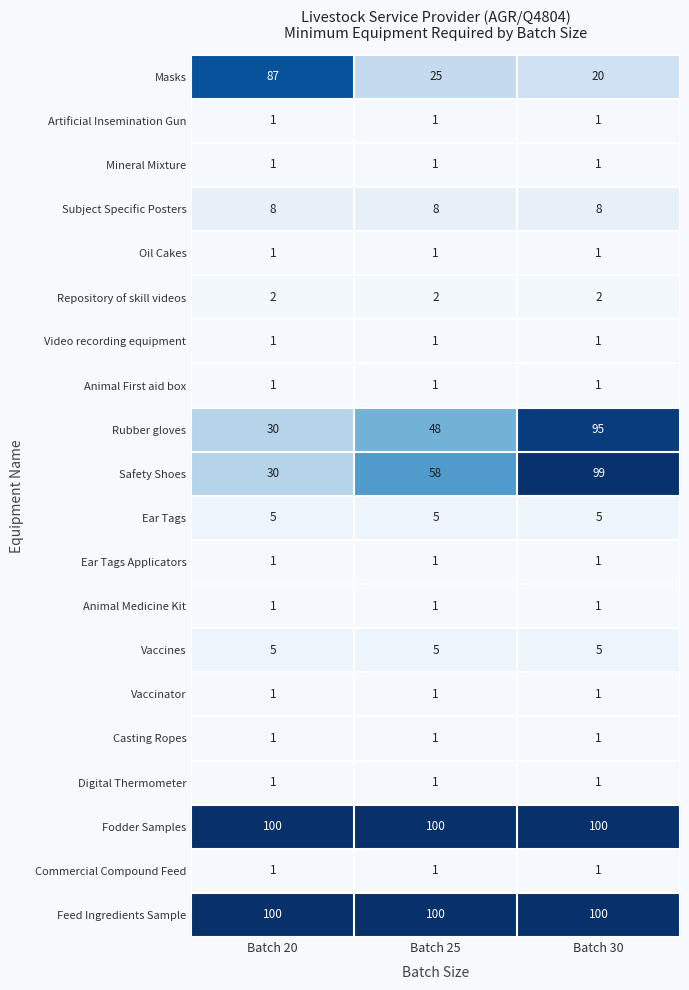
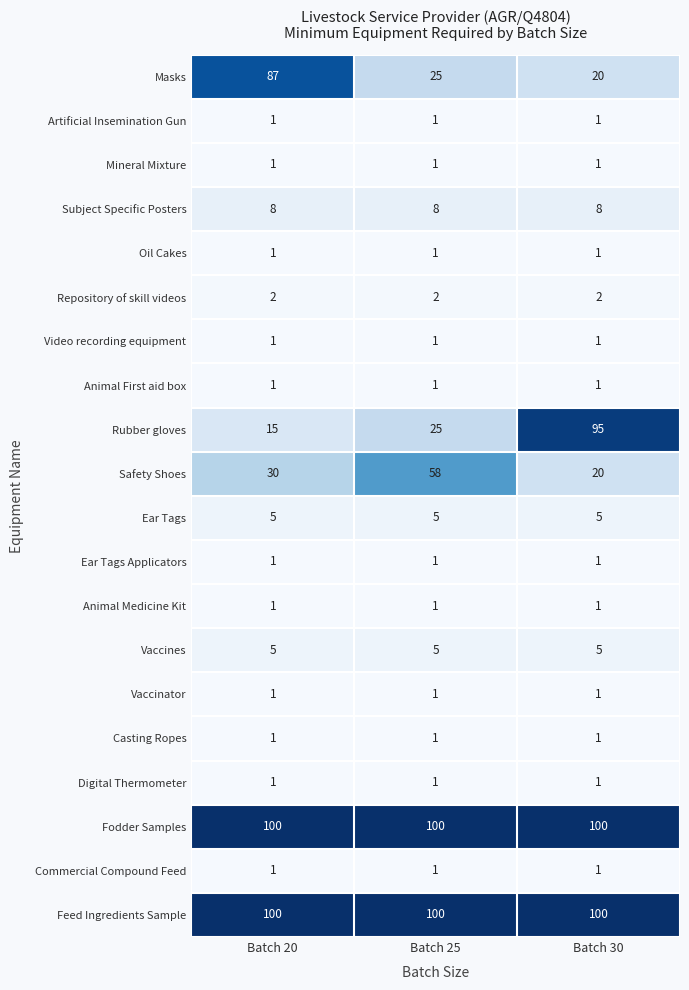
  {
    "Masks": {
      "Batch 20": 87,
      "Batch 25": 25,
      "Batch 30": 20
    },
    "Artificial Insemination Gun": {
      "Batch 20": 1,
      "Batch 25": 1,
      "Batch 30": 1
    },
    "Mineral Mixture": {
      "Batch 20": 1,
      "Batch 25": 1,
      "Batch 30": 1
    },
    "Subject Specific Posters": {
      "Batch 20": 8,
      "Batch 25": 8,
      "Batch 30": 8
    },
    "Oil Cakes": {
      "Batch 20": 1,
      "Batch 25": 1,
      "Batch 30": 1
    },
    "Repository of skill videos": {
      "Batch 20": 2,
      "Batch 25": 2,
      "Batch 30": 2
    },
    "Video recording equipment": {
      "Batch 20": 1,
      "Batch 25": 1,
      "Batch 30": 1
    },
    "Animal First aid box": {
      "Batch 20": 1,
      "Batch 25": 1,
      "Batch 30": 1
    },
    "Rubber gloves": {
-     "Batch 20": 30,
-     "Batch 25": 48,
+     "Batch 20": 15,
+     "Batch 25": 25,
      "Batch 30": 95
    },
    "Safety Shoes": {
      "Batch 20": 30,
      "Batch 25": 58,
-     "Batch 30": 99
+     "Batch 30": 20
    },
    "Ear Tags": {
      "Batch 20": 5,
      "Batch 25": 5,
      "Batch 30": 5
    },
    "Ear Tags Applicators": {
      "Batch 20": 1,
      "Batch 25": 1,
      "Batch 30": 1
    },
    "Animal Medicine Kit": {
      "Batch 20": 1,
      "Batch 25": 1,
      "Batch 30": 1
    },
    "Vaccines": {
      "Batch 20": 5,
      "Batch 25": 5,
      "Batch 30": 5
    },
    "Vaccinator": {
      "Batch 20": 1,
      "Batch 25": 1,
      "Batch 30": 1
    },
    "Casting Ropes": {
      "Batch 20": 1,
      "Batch 25": 1,
      "Batch 30": 1
    },
    "Digital Thermometer": {
      "Batch 20": 1,
      "Batch 25": 1,
      "Batch 30": 1
    },
    "Fodder Samples": {
      "Batch 20": 100,
      "Batch 25": 100,
      "Batch 30": 100
    },
    "Commercial Compound Feed": {
      "Batch 20": 1,
      "Batch 25": 1,
      "Batch 30": 1
    },
    "Feed Ingredients Sample": {
      "Batch 20": 100,
      "Batch 25": 100,
      "Batch 30": 100
    }
  }
